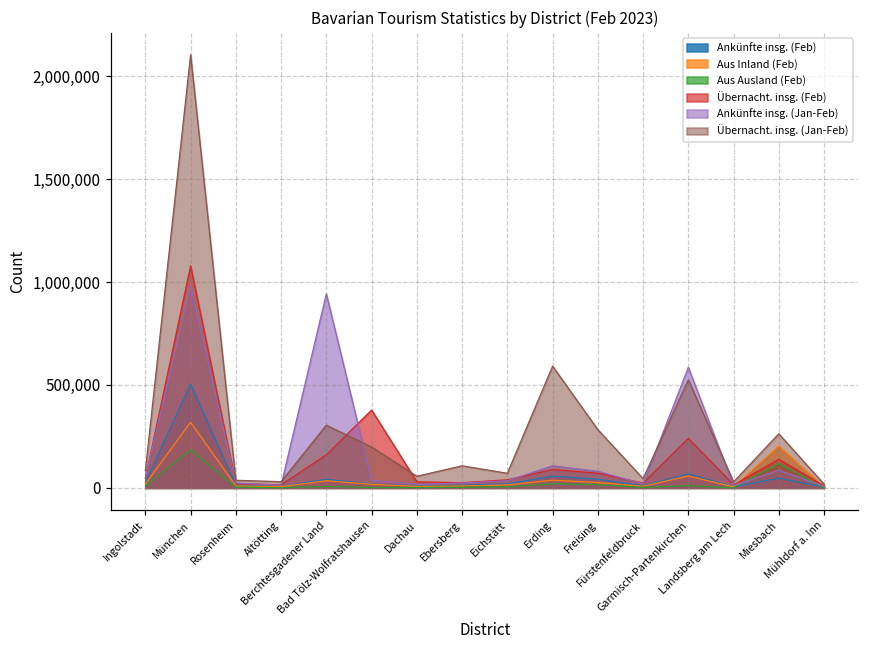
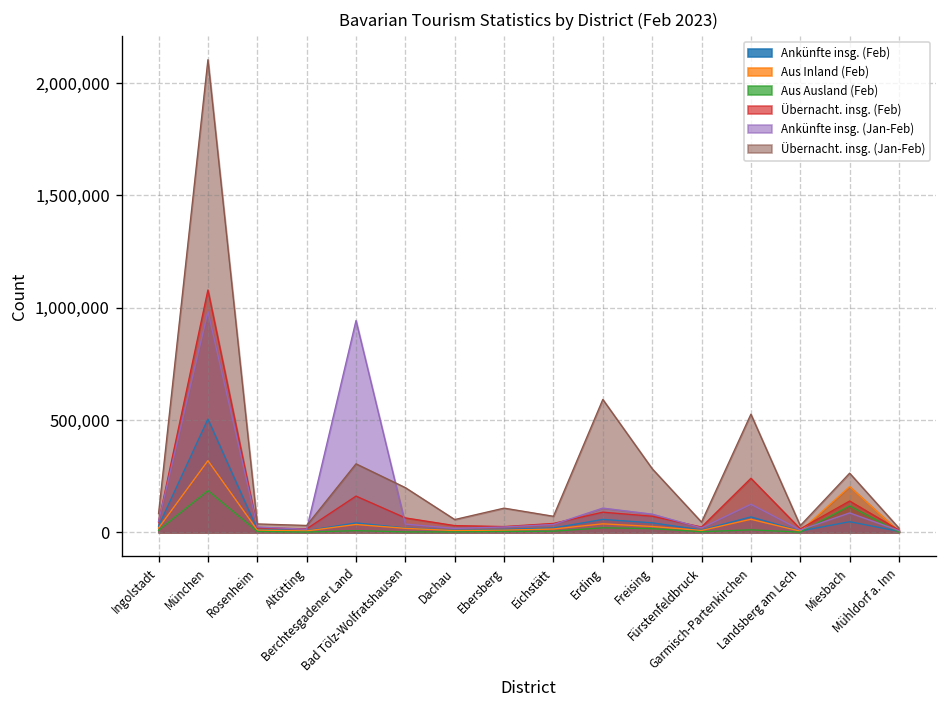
  {
    "Ankünfte insg. (Feb)": {
      "München": "500,000",
      "Erding": "60,000",
      "Freising": "40,000",
      "Miesbach": "50,000"
    },
    "Aus Inland (Feb)": {
      "München": "320,000",
      "Erding": "40,000",
      "Miesbach": "200,000"
    },
    "Aus Ausland (Feb)": {
      "München": "190,000",
      "Berchtesgadener Land": "10,000",
      "Bad Tölz-Wolfratshausen": "0",
      "Erding": "20,000",
      "Garmisch-Partenkirchen": "10,000",
      "Miesbach": "120,000"
    },
    "Übernacht. insg. (Feb)": {
      "München": "1,080,000",
      "Berchtesgadener Land": "160,000",
-     "Bad Tölz-Wolfratshausen": "380,000",
+     "Bad Tölz-Wolfratshausen": "60,000",
      "Erding": "90,000",
      "Garmisch-Partenkirchen": "240,000",
      "Miesbach": "140,000"
    },
    "Ankünfte insg. (Jan-Feb)": {
      "München": "980,000",
      "Berchtesgadener Land": "940,000",
      "Bad Tölz-Wolfratshausen": "40,000",
      "Erding": "110,000",
-     "Garmisch-Partenkirchen": "590,000",
+     "Garmisch-Partenkirchen": "120,000",
      "Miesbach": "90,000"
    },
    "Übernacht. insg. (Jan-Feb)": {
      "Ingolstadt": "80,000",
      "München": "2,100,000",
      "Altötting": "30,000",
      "Berchtesgadener Land": "300,000",
      "Bad Tölz-Wolfratshausen": "200,000",
      "Dachau": "60,000",
      "Ebersberg": "110,000",
      "Eichstätt": "70,000",
      "Erding": "590,000",
      "Freising": "280,000",
      "Fürstenfeldbruck": "40,000",
      "Garmisch-Partenkirchen": "530,000",
      "Landsberg am Lech": "30,000",
      "Miesbach": "260,000"
    }
  }
